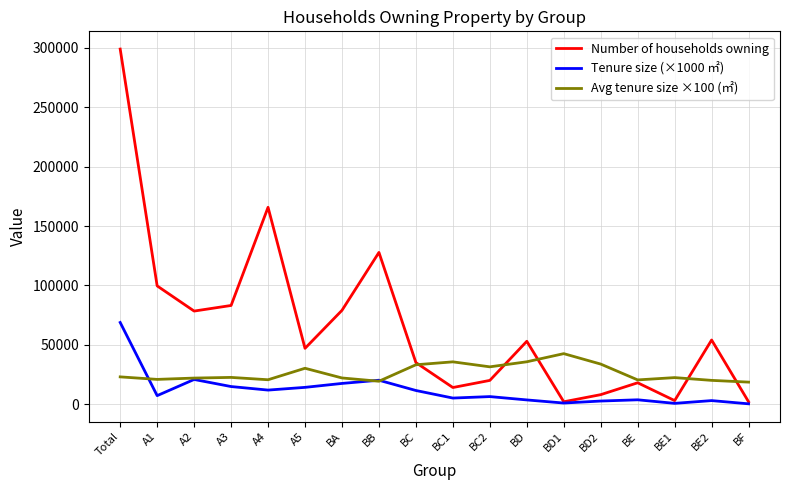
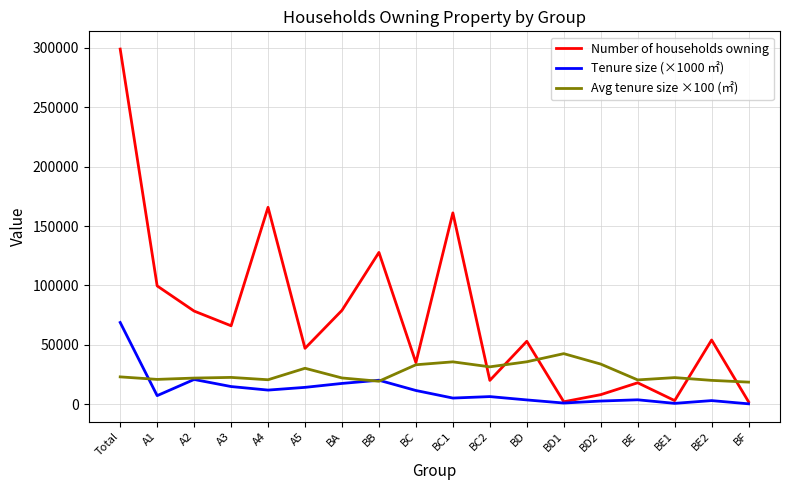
  {
    "Number of households owning": {
      "Total": 299000,
      "A1": 100000,
      "A2": 78000,
-     "A3": 83000,
+     "A3": 66000,
      "A4": 166000,
      "A5": 47000,
      "BA": 79000,
      "BB": 128000,
-     "BC1": 14000,
+     "BC1": 161000,
      "BC2": 20000,
      "BD": 53000,
      "BD2": 8000,
      "BE": 18000,
      "BE1": 3000,
      "BE2": 54000
    },
    "Tenure size (×1000 ㎡)": {
      "Total": 69000,
      "A1": 7000,
      "A3": 15000,
      "A4": 12000,
      "A5": 14000,
      "BA": 17000,
      "BC": 11000,
      "BC1": 5000,
      "BC2": 6000,
      "BD": 4000,
      "BD2": 3000,
      "BE": 4000,
      "BE1": 1000,
      "BE2": 3000
    },
    "Avg tenure size ×100 (㎡)": {
      "Total": 23000,
      "A1": 21000,
      "A3": 23000,
      "A4": 21000,
      "A5": 30000,
      "BA": 22000,
      "BC1": 36000,
      "BC2": 31000,
      "BD": 36000,
      "BD1": 43000,
      "BD2": 34000,
      "BE": 20000,
      "BE1": 22000,
      "BE2": 20000,
      "BF": 19000
    }
  }
